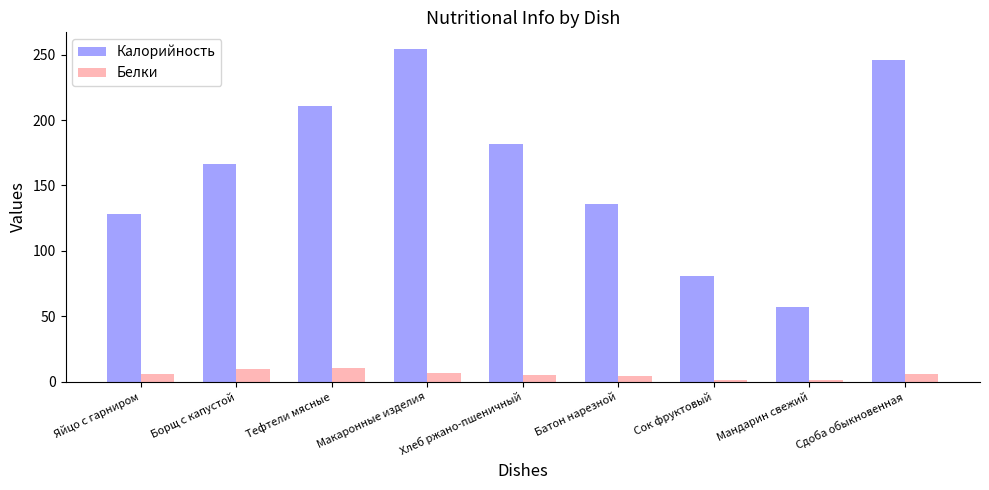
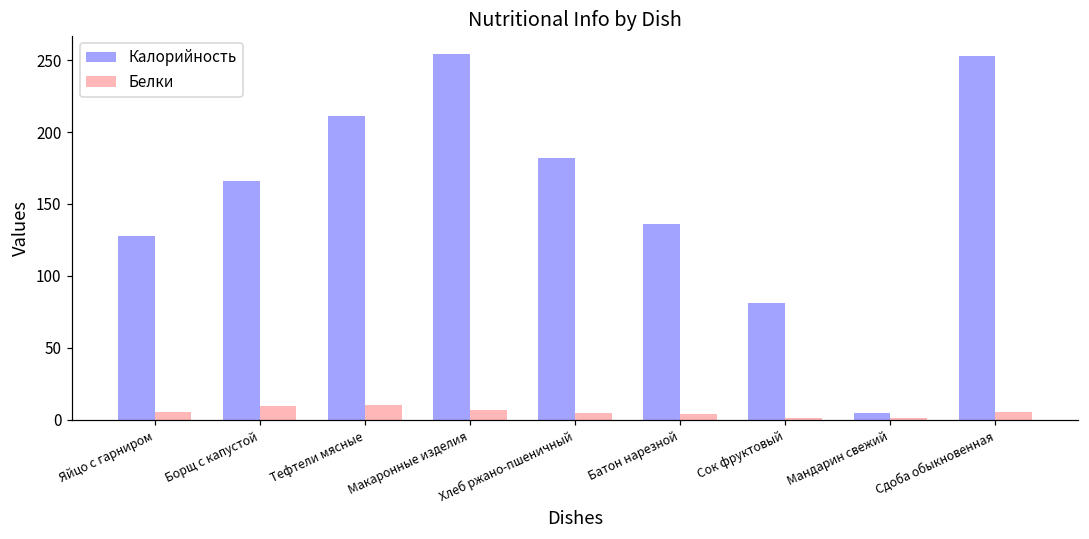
  {
    "Калорийность": {
      "Яйцо с гарниром": 128,
      "Борщ с капустой": 166,
      "Тефтели мясные": 211,
      "Макаронные изделия": 254,
      "Хлеб ржано-пшеничный": 182,
      "Батон нарезной": 136,
      "Сок фруктовый": 81,
-     "Мандарин свежий": 57,
-     "Сдоба обыкновенная": 246
+     "Мандарин свежий": 5,
+     "Сдоба обыкновенная": 253
    },
    "Белки": {
      "Яйцо с гарниром": 6,
      "Борщ с капустой": 10,
      "Тефтели мясные": 10,
      "Макаронные изделия": 7,
      "Хлеб ржано-пшеничный": 5,
      "Батон нарезной": 4,
      "Сдоба обыкновенная": 6
    }
  }
